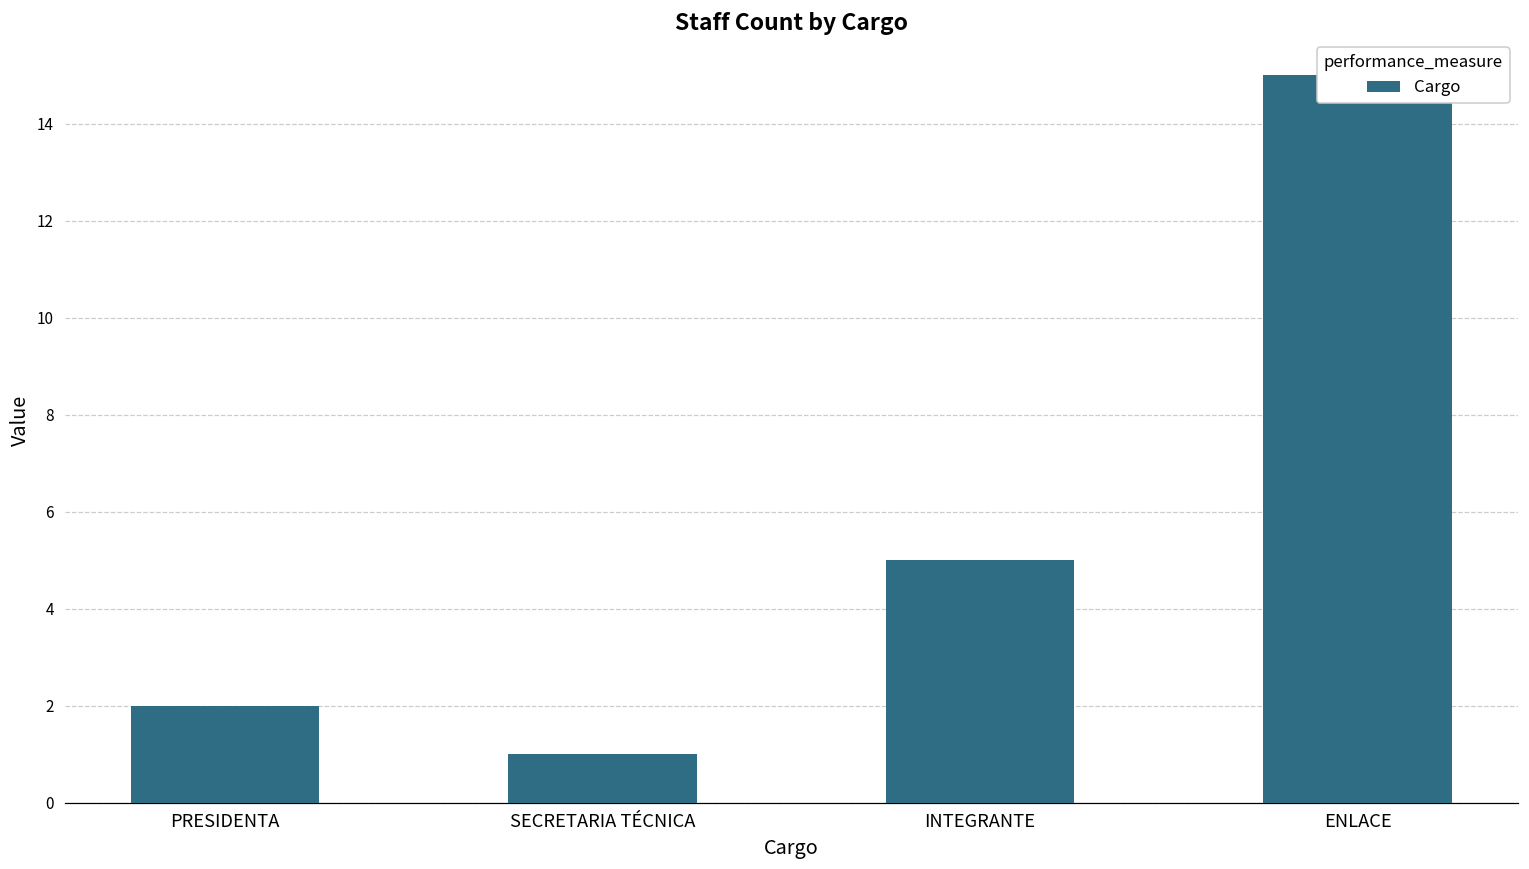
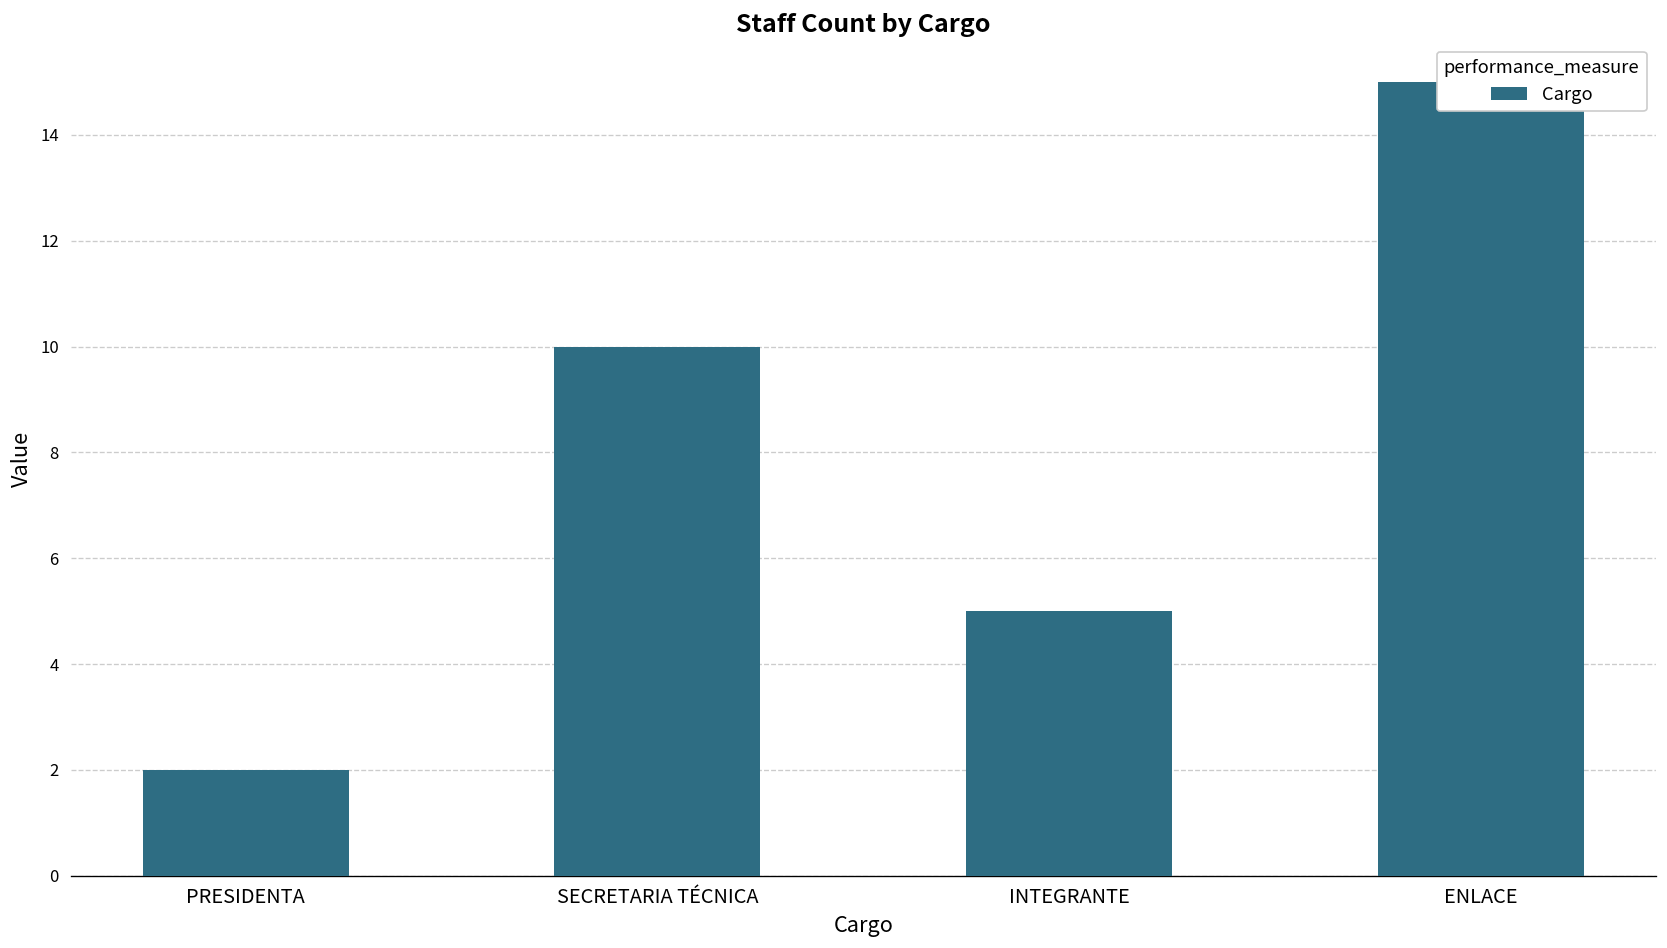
  {
    "PRESIDENTA": 2,
-   "SECRETARIA TÉCNICA": 1,
+   "SECRETARIA TÉCNICA": 10,
    "INTEGRANTE": 5
  }
